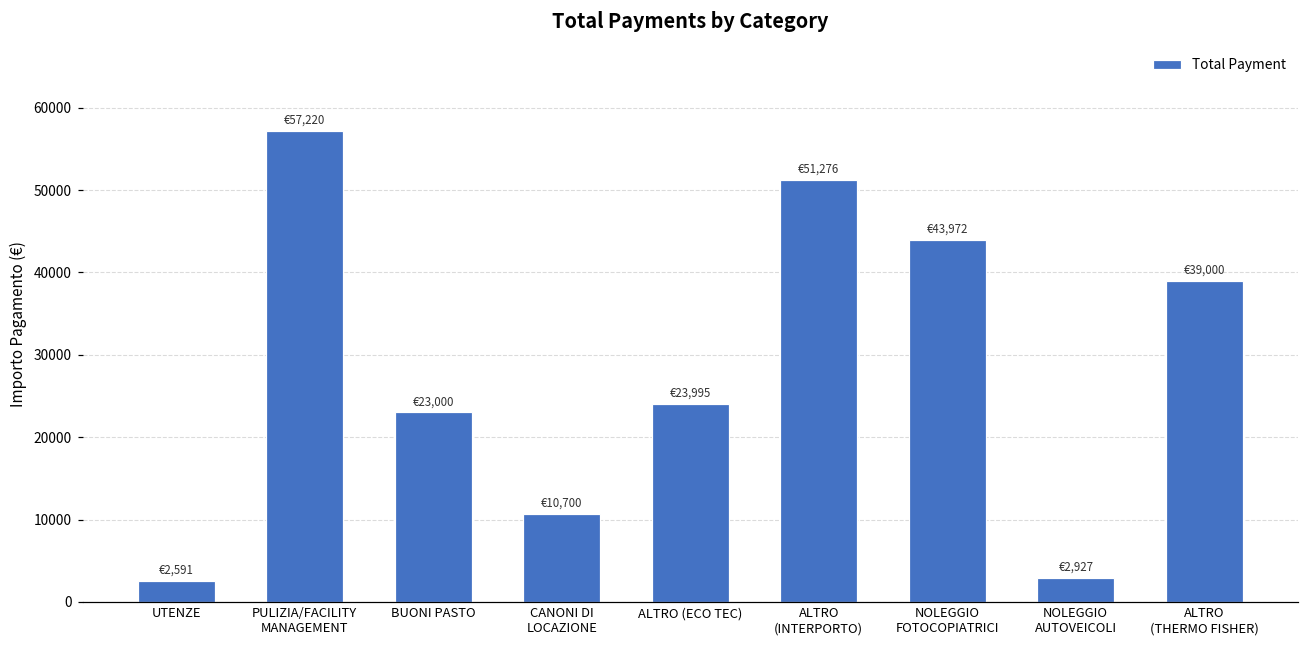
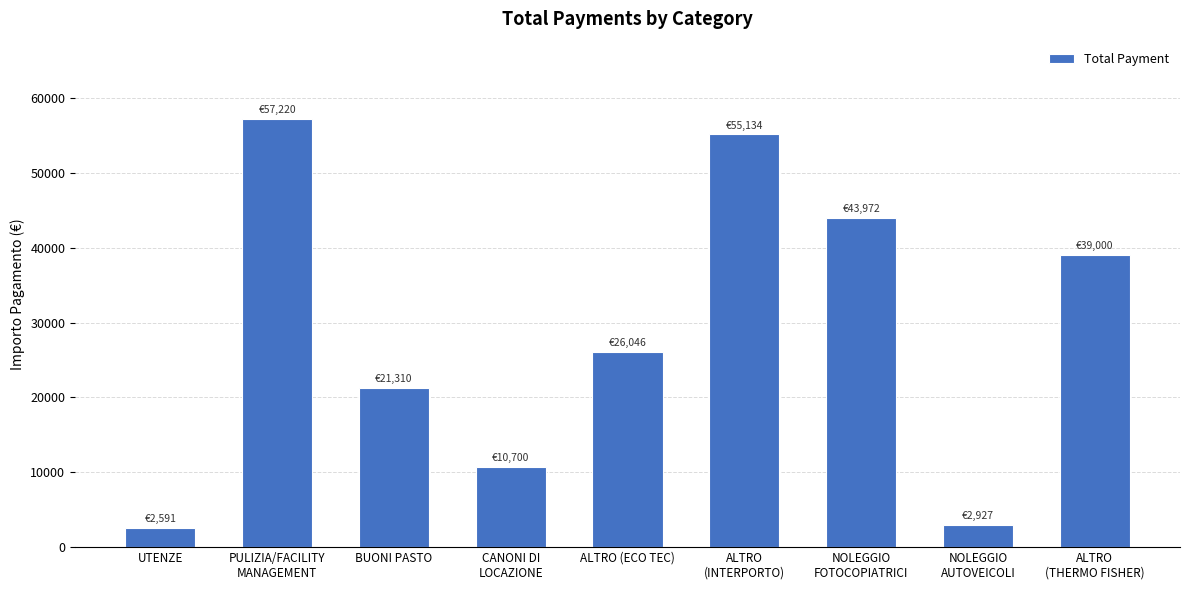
  {
    "UTENZE": "€2,591",
    "PULIZIA/FACILITY MANAGEMENT": "€57,220",
-   "BUONI PASTO": "€23,000",
+   "BUONI PASTO": "€21,310",
    "CANONI DI LOCAZIONE": "€10,700",
-   "ALTRO (ECO TEC)": "€23,995",
-   "ALTRO (INTERPORTO)": "€51,276",
+   "ALTRO (ECO TEC)": "€26,046",
+   "ALTRO (INTERPORTO)": "€55,134",
    "NOLEGGIO FOTOCOPIATRICI": "€43,972",
    "NOLEGGIO AUTOVEICOLI": "€2,927",
    "ALTRO (THERMO FISHER)": "€39,000"
  }
